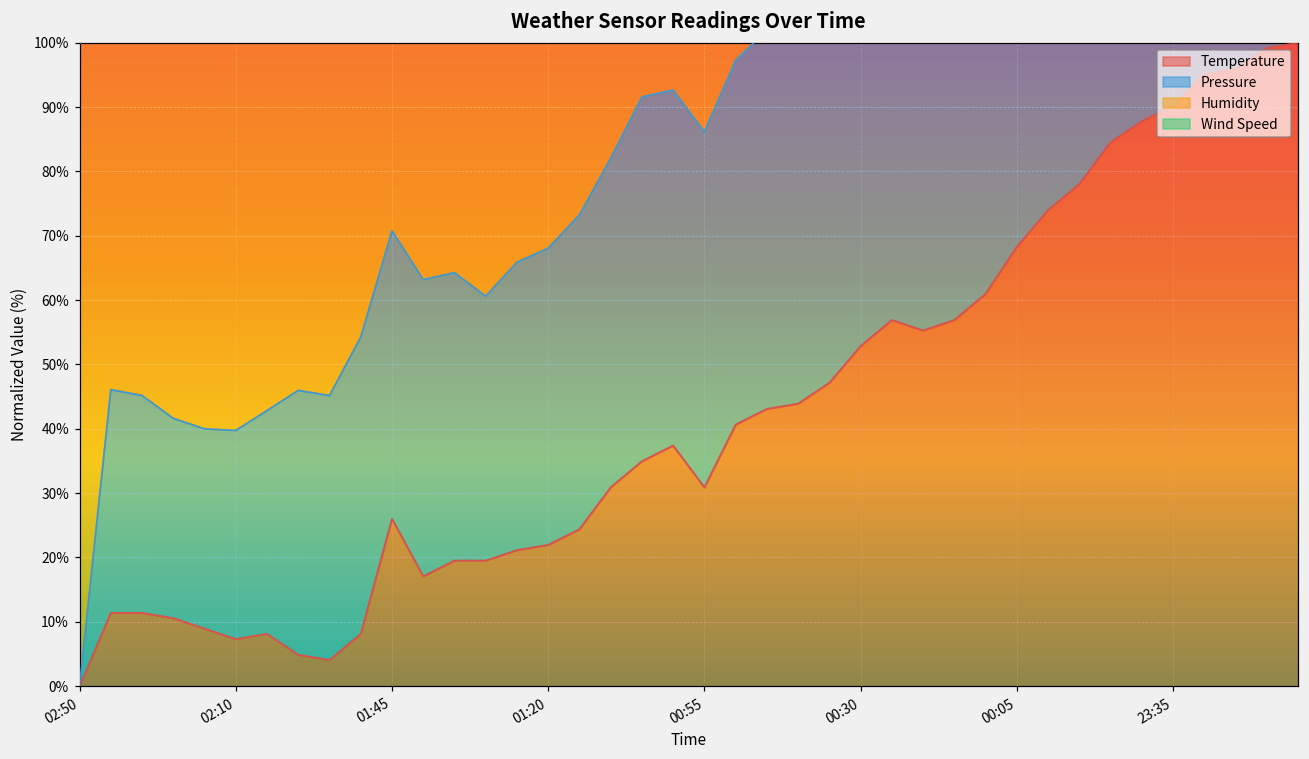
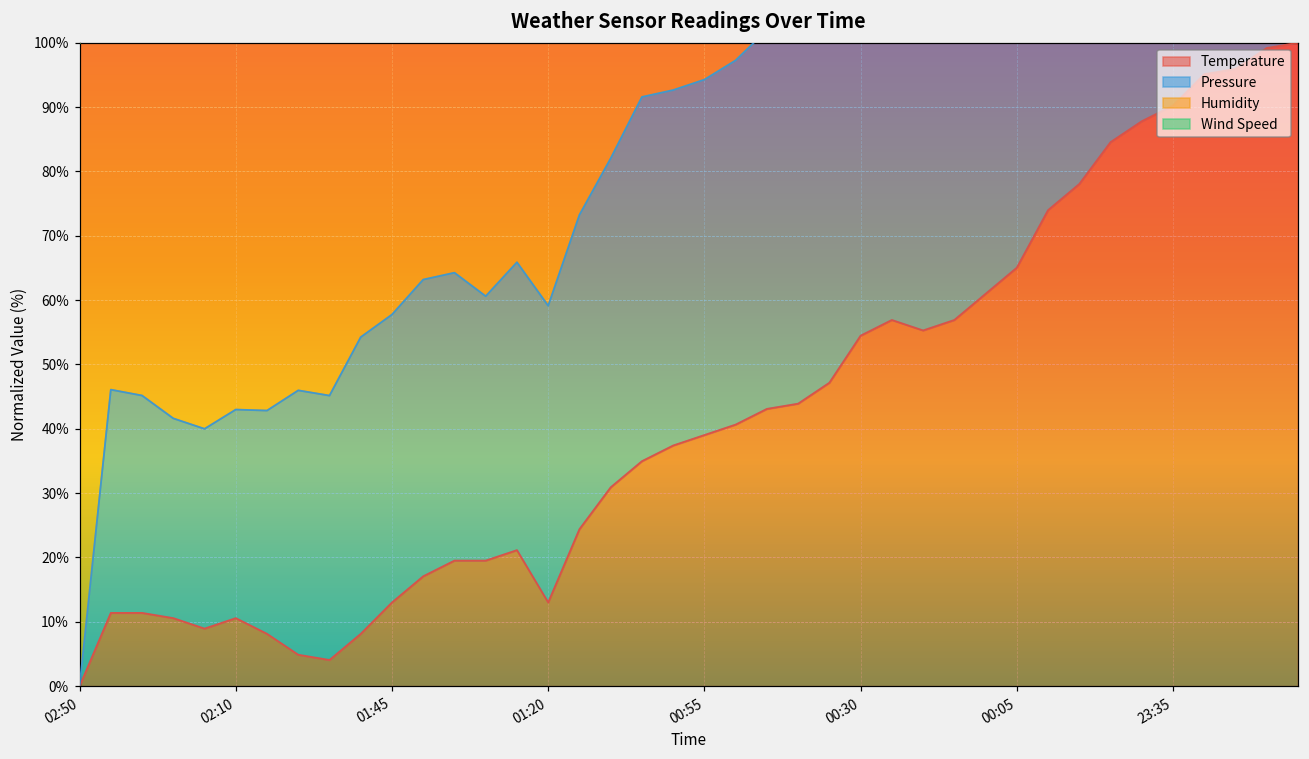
  {
    "Temperature": {
-     "02:10": "7%",
-     "01:45": "26%",
-     "01:20": "22%",
-     "00:55": "31%",
-     "00:30": "53%",
-     "00:05": "68%"
+     "02:10": "11%",
+     "01:45": "13%",
+     "01:20": "13%",
+     "00:55": "39%",
+     "00:30": "54%",
+     "00:05": "65%"
    },
    "Pressure": {
      "02:10": "32%",
      "01:45": "45%",
      "01:20": "46%",
      "00:55": "55%"
    }
  }
